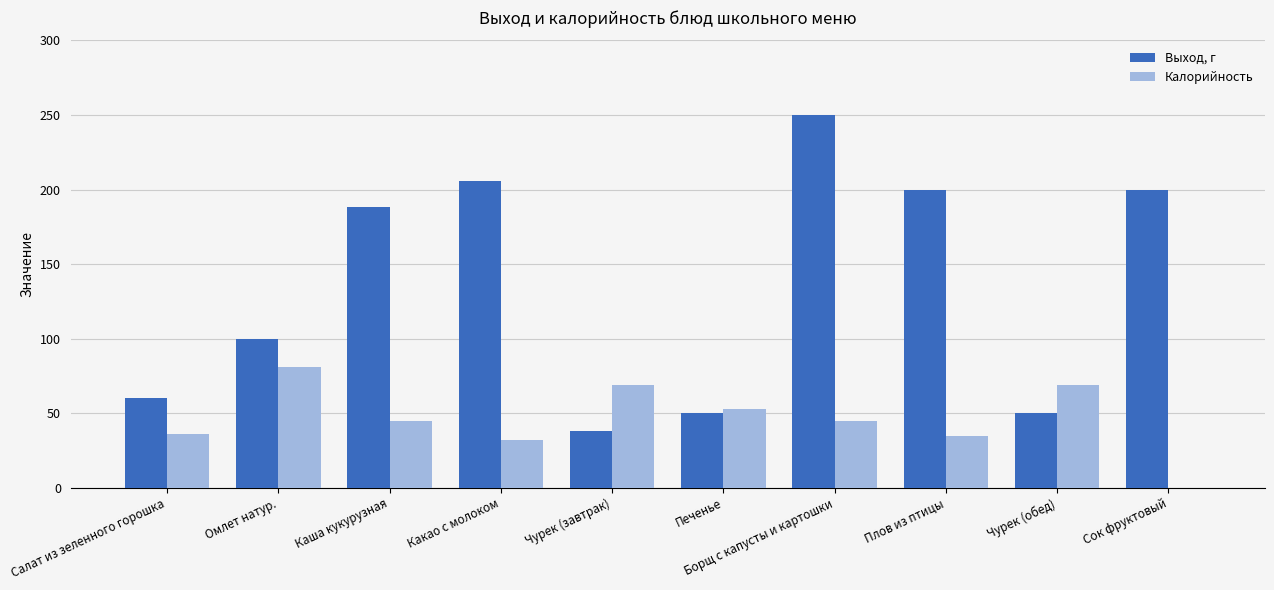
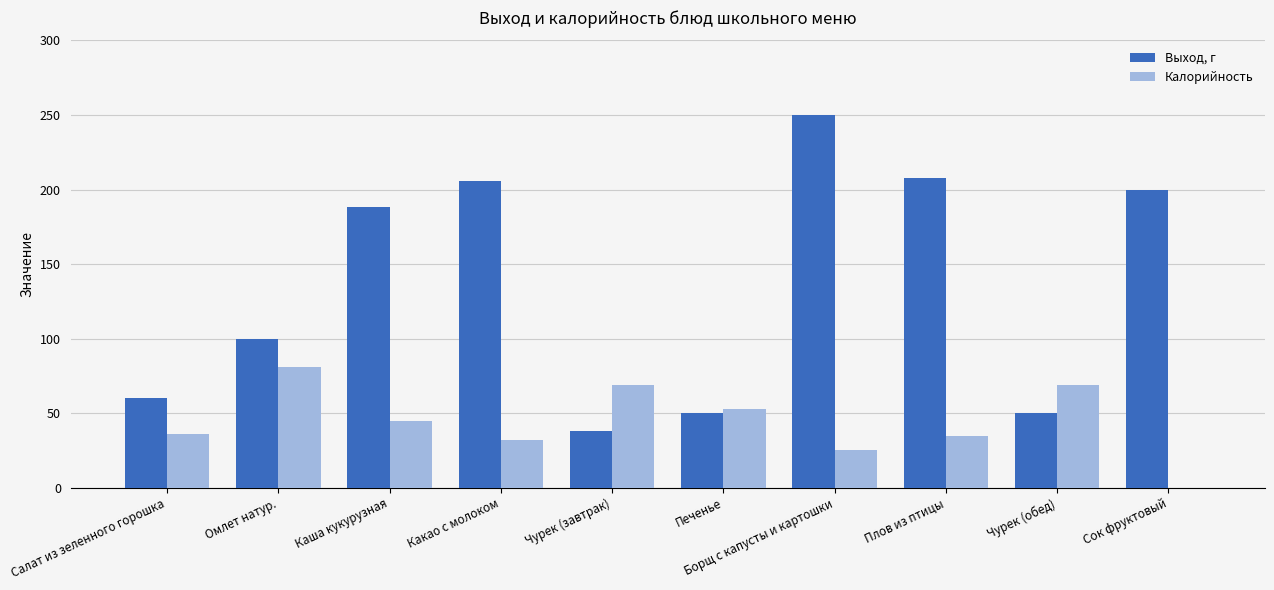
  {
    "Выход, г": {
      "Салат из зеленного горошка": 60,
      "Омлет натур.": 100,
      "Каша кукурузная": 188,
      "Какао с молоком": 206,
      "Чурек (завтрак)": 38,
      "Печенье": 50,
      "Борщ с капусты и картошки": 250,
-     "Плов из птицы": 200,
+     "Плов из птицы": 208,
      "Чурек (обед)": 50,
      "Сок фруктовый": 200
    },
    "Калорийность": {
      "Салат из зеленного горошка": 36,
      "Омлет натур.": 81,
      "Каша кукурузная": 45,
      "Какао с молоком": 32,
      "Чурек (завтрак)": 69,
      "Печенье": 53,
-     "Борщ с капусты и картошки": 45,
+     "Борщ с капусты и картошки": 25,
      "Плов из птицы": 35,
      "Чурек (обед)": 69,
      "Сок фруктовый": 0
    }
  }
